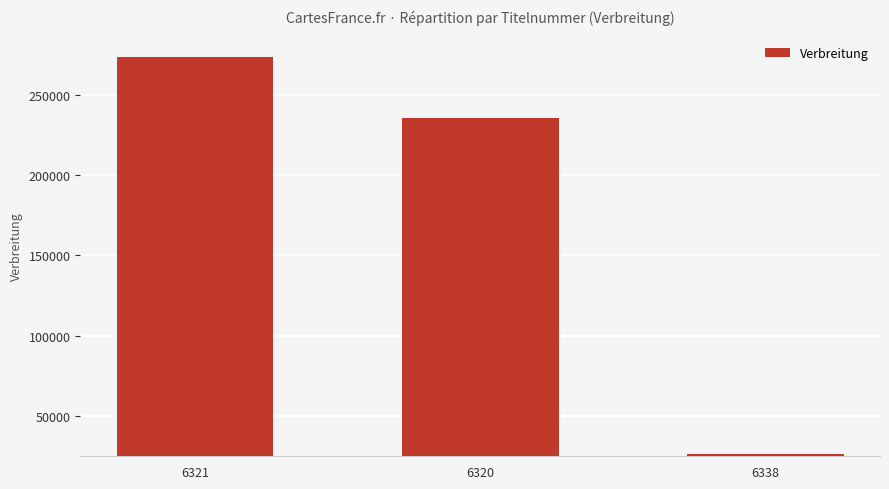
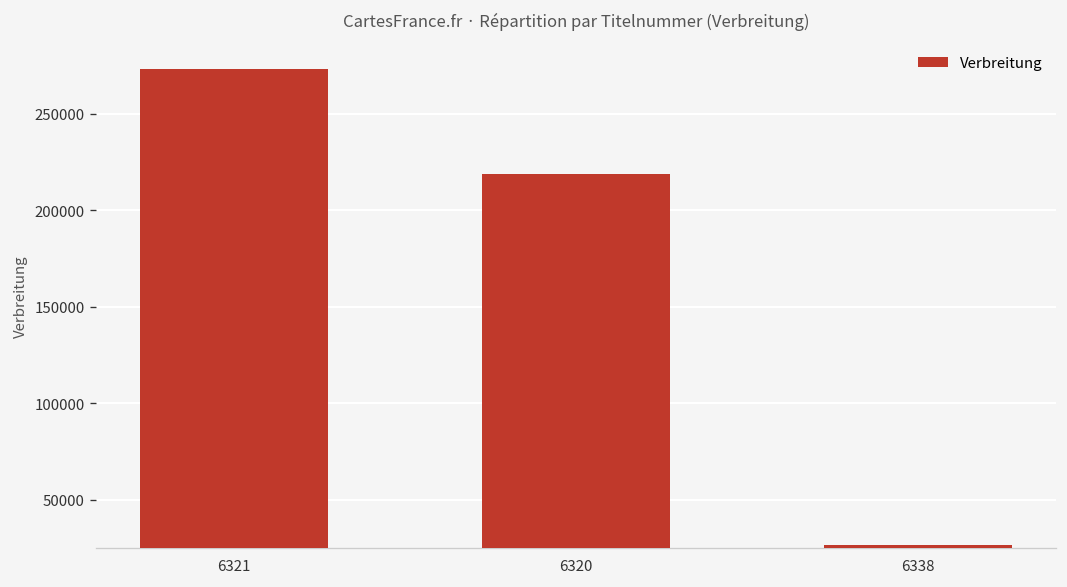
  {
    "6321": 273000,
-   "6320": 236000,
+   "6320": 219000,
    "6338": 26000
  }
